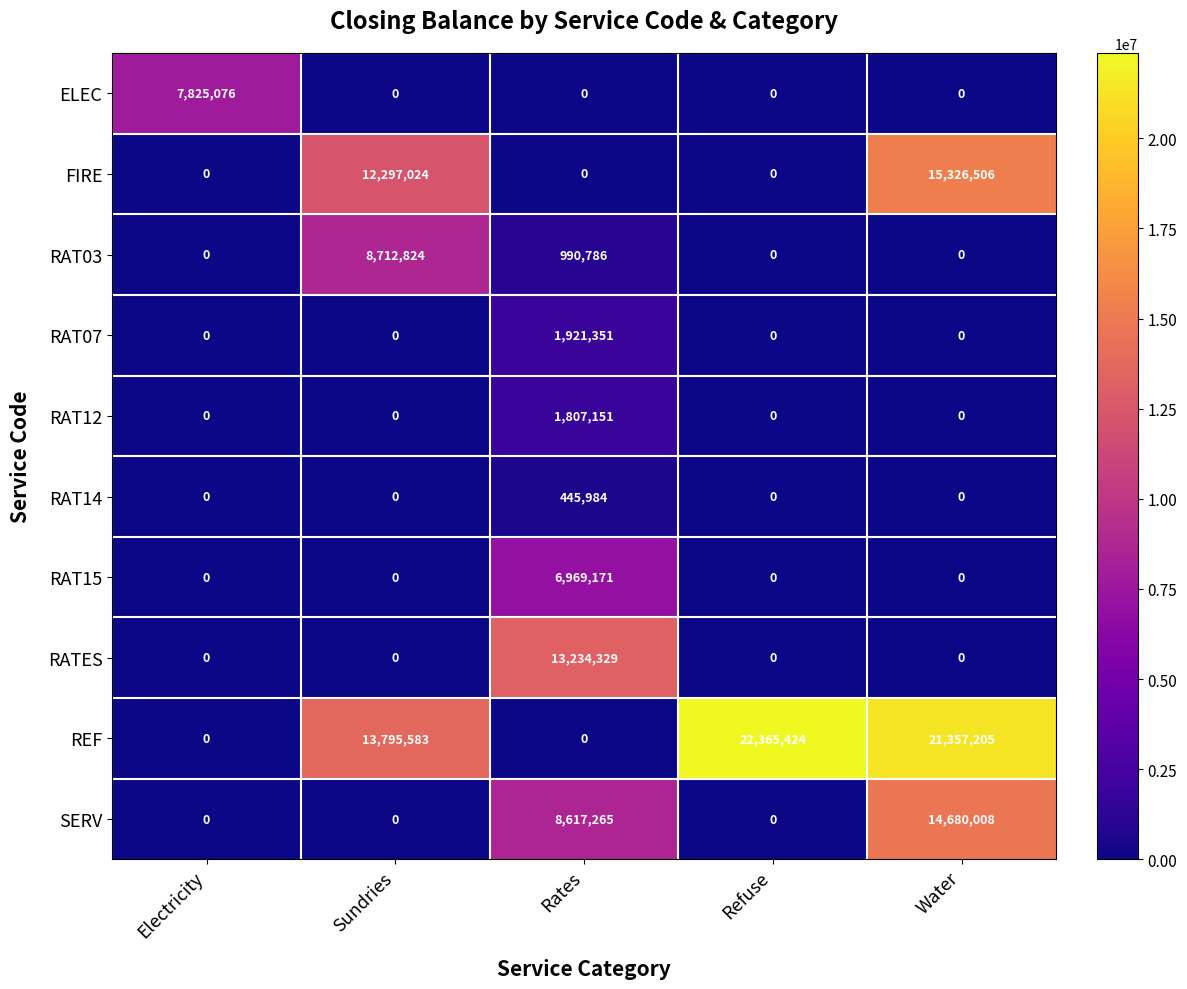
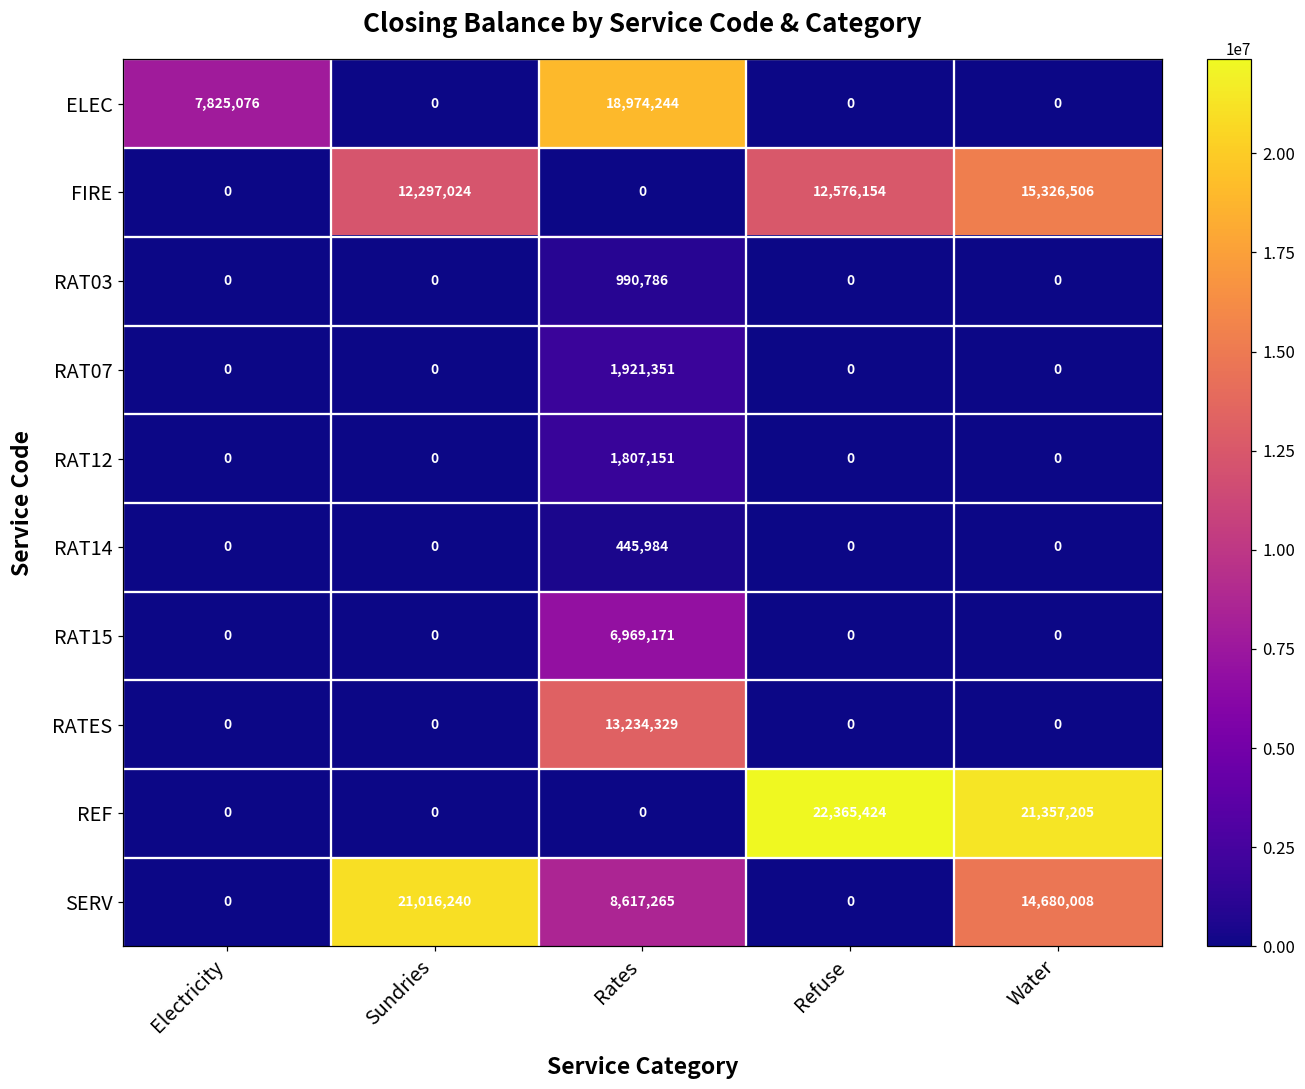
  {
    "ELEC": {
      "Electricity": "7,825,076",
      "Sundries": "0",
-     "Rates": "0",
+     "Rates": "18,974,244",
      "Refuse": "0",
      "Water": "0"
    },
    "FIRE": {
      "Electricity": "0",
      "Sundries": "12,297,024",
      "Rates": "0",
-     "Refuse": "0",
+     "Refuse": "12,576,154",
      "Water": "15,326,506"
    },
    "RAT03": {
      "Electricity": "0",
-     "Sundries": "8,712,824",
+     "Sundries": "0",
      "Rates": "990,786",
      "Refuse": "0",
      "Water": "0"
    },
    "RAT07": {
      "Electricity": "0",
      "Sundries": "0",
      "Rates": "1,921,351",
      "Refuse": "0",
      "Water": "0"
    },
    "RAT12": {
      "Electricity": "0",
      "Sundries": "0",
      "Rates": "1,807,151",
      "Refuse": "0",
      "Water": "0"
    },
    "RAT14": {
      "Electricity": "0",
      "Sundries": "0",
      "Rates": "445,984",
      "Refuse": "0",
      "Water": "0"
    },
    "RAT15": {
      "Electricity": "0",
      "Sundries": "0",
      "Rates": "6,969,171",
      "Refuse": "0",
      "Water": "0"
    },
    "RATES": {
      "Electricity": "0",
      "Sundries": "0",
      "Rates": "13,234,329",
      "Refuse": "0",
      "Water": "0"
    },
    "REF": {
      "Electricity": "0",
-     "Sundries": "13,795,583",
+     "Sundries": "0",
      "Rates": "0",
      "Refuse": "22,365,424",
      "Water": "21,357,205"
    },
    "SERV": {
      "Electricity": "0",
-     "Sundries": "0",
+     "Sundries": "21,016,240",
      "Rates": "8,617,265",
      "Refuse": "0",
      "Water": "14,680,008"
    }
  }
